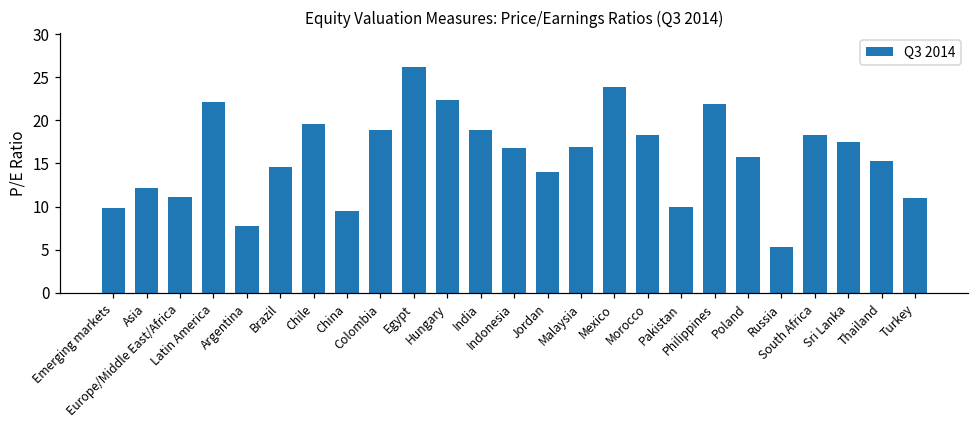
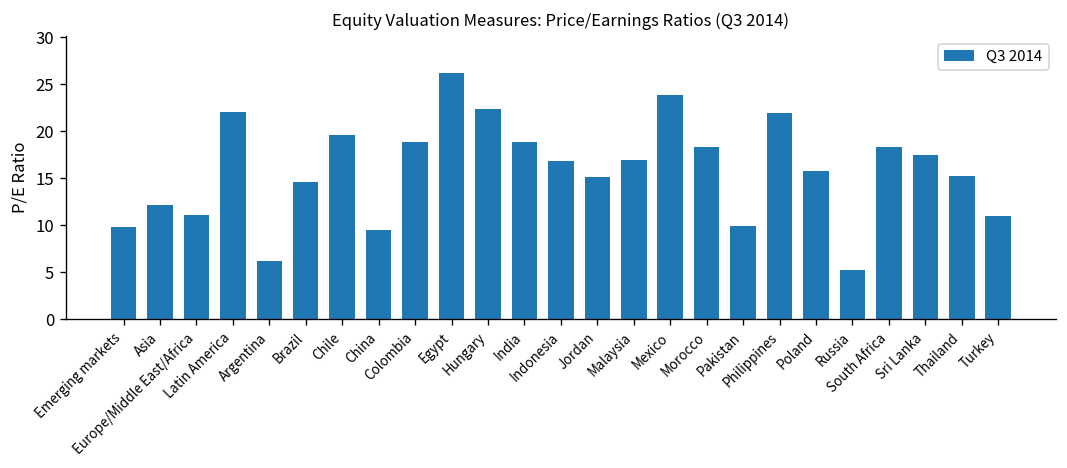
  {
    "Emerging markets": 10,
    "Asia": 12,
    "Europe/Middle East/Africa": 11,
    "Latin America": 22,
-   "Argentina": 8,
+   "Argentina": 6,
    "Brazil": 15,
    "Chile": 20,
    "China": 10,
    "Colombia": 19,
    "Egypt": 26,
    "Hungary": 22,
    "India": 19,
    "Indonesia": 17,
-   "Jordan": 14,
+   "Jordan": 15,
    "Malaysia": 17,
    "Mexico": 24,
    "Morocco": 18,
    "Pakistan": 10,
    "Philippines": 22,
    "Poland": 16,
    "Russia": 5,
    "South Africa": 18,
    "Sri Lanka": 18,
    "Thailand": 15,
    "Turkey": 11
  }
